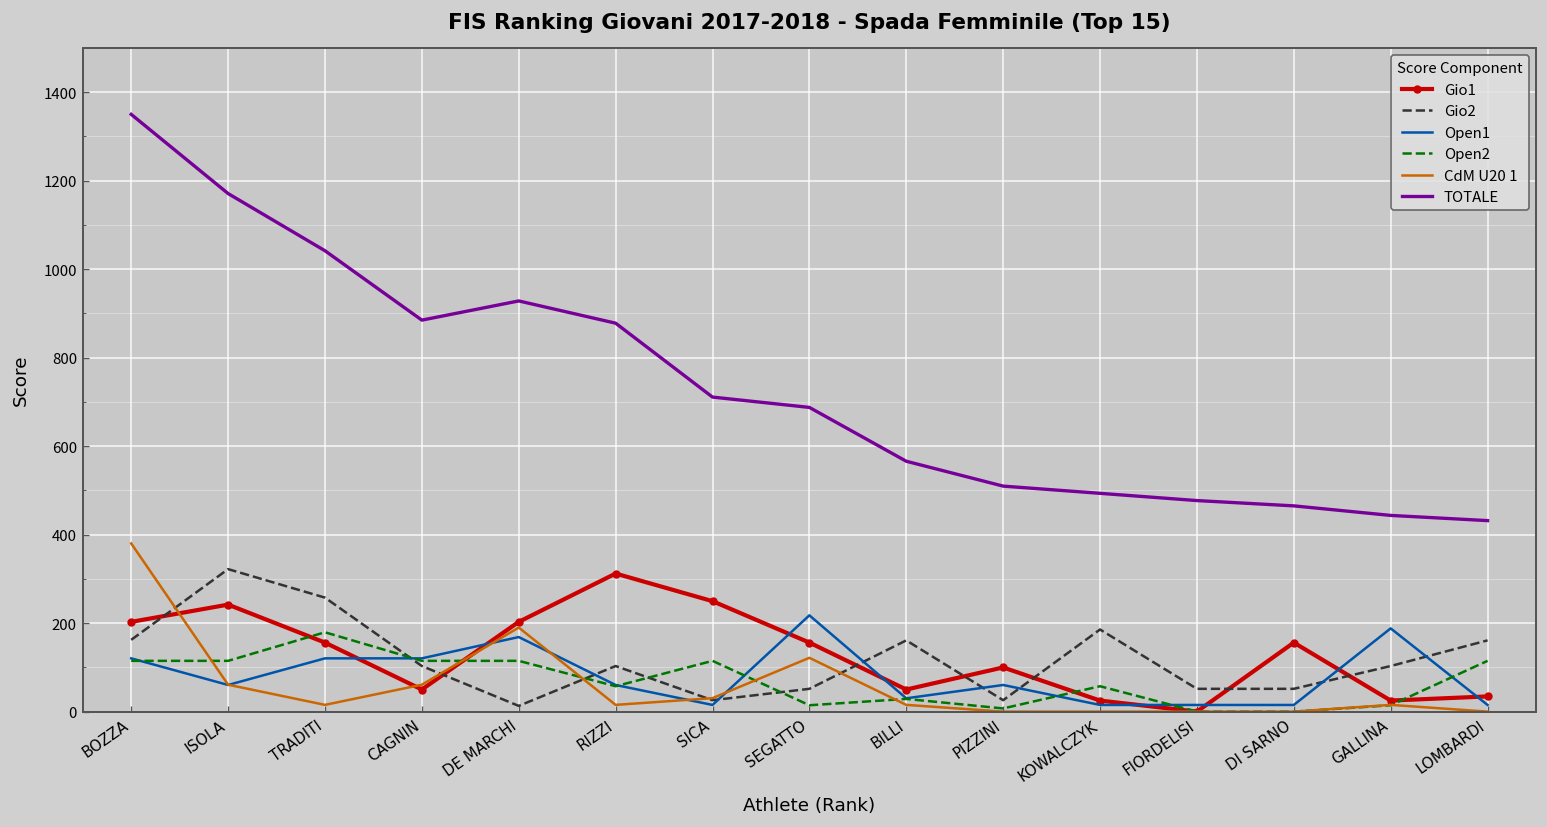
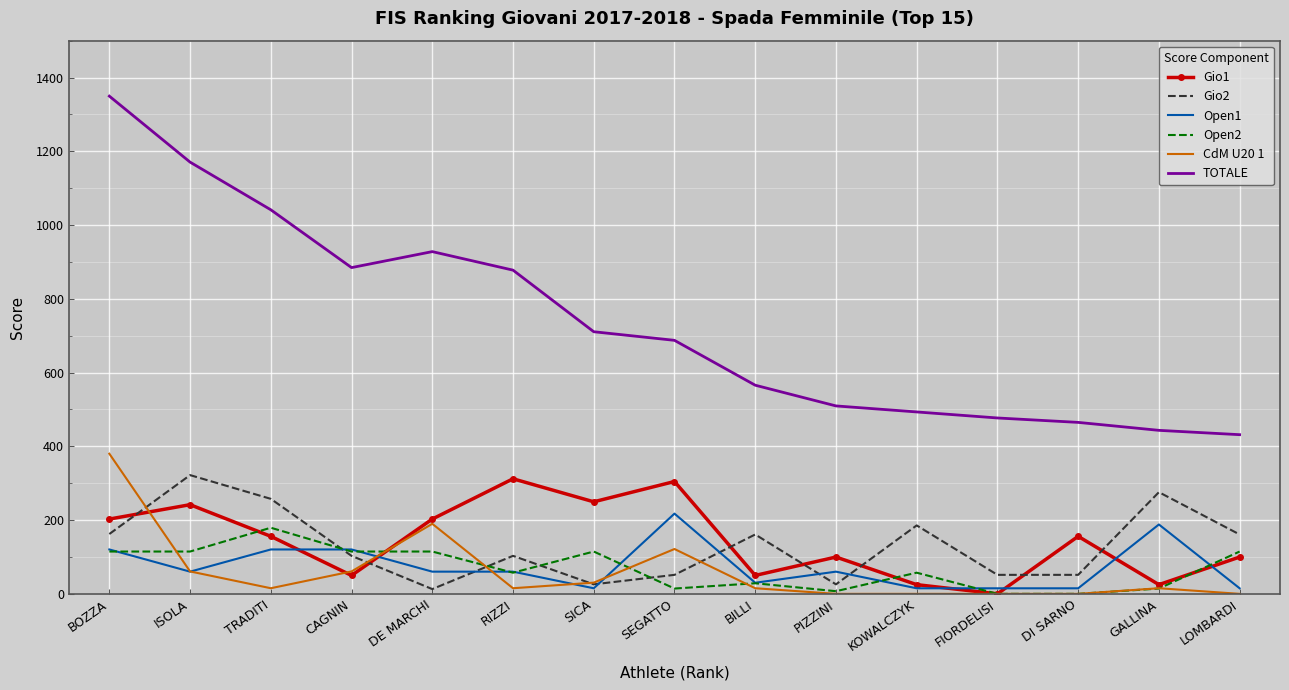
  {
    "Gio1": {
      "BOZZA": 200,
      "ISOLA": 240,
      "TRADITI": 160,
      "CAGNIN": 50,
      "DE MARCHI": 200,
      "RIZZI": 310,
      "SICA": 250,
-     "SEGATTO": 160,
+     "SEGATTO": 300,
      "BILLI": 50,
      "PIZZINI": 100,
      "KOWALCZYK": 20,
      "DI SARNO": 160,
      "GALLINA": 20,
-     "LOMBARDI": 30
+     "LOMBARDI": 100
    },
    "Gio2": {
      "BOZZA": 160,
      "ISOLA": 320,
      "TRADITI": 260,
      "CAGNIN": 100,
      "DE MARCHI": 10,
      "RIZZI": 100,
      "SEGATTO": 50,
      "BILLI": 160,
      "PIZZINI": 30,
      "KOWALCZYK": 190,
      "FIORDELISI": 50,
      "DI SARNO": 50,
-     "GALLINA": 100,
+     "GALLINA": 280,
      "LOMBARDI": 160
    },
    "Open1": {
      "TRADITI": 120,
-     "DE MARCHI": 170,
+     "DE MARCHI": 60,
      "SICA": 20,
      "SEGATTO": 220,
      "PIZZINI": 60,
      "KOWALCZYK": 20,
      "FIORDELISI": 20,
      "DI SARNO": 20,
      "GALLINA": 190,
      "LOMBARDI": 20
    },
    "Open2": {
      "ISOLA": 110,
      "TRADITI": 180,
      "DE MARCHI": 110,
      "SICA": 110,
      "SEGATTO": 10,
      "PIZZINI": 10,
      "KOWALCZYK": 60,
      "LOMBARDI": 110
    },
    "CdM U20 1": {
      "BOZZA": 380,
      "TRADITI": 20,
      "CAGNIN": 60,
      "DE MARCHI": 190,
      "RIZZI": 20,
      "SEGATTO": 120,
      "BILLI": 20,
      "PIZZINI": 0,
      "KOWALCZYK": 0,
      "LOMBARDI": 0
    },
    "TOTALE": {
      "BOZZA": 1350,
      "ISOLA": 1170,
      "TRADITI": 1040,
      "CAGNIN": 880,
      "DE MARCHI": 930,
      "RIZZI": 880,
      "SICA": 710,
      "SEGATTO": 690,
      "BILLI": 570,
      "PIZZINI": 510,
      "KOWALCZYK": 490,
      "FIORDELISI": 480,
      "DI SARNO": 460,
      "GALLINA": 440,
      "LOMBARDI": 430
    }
  }
